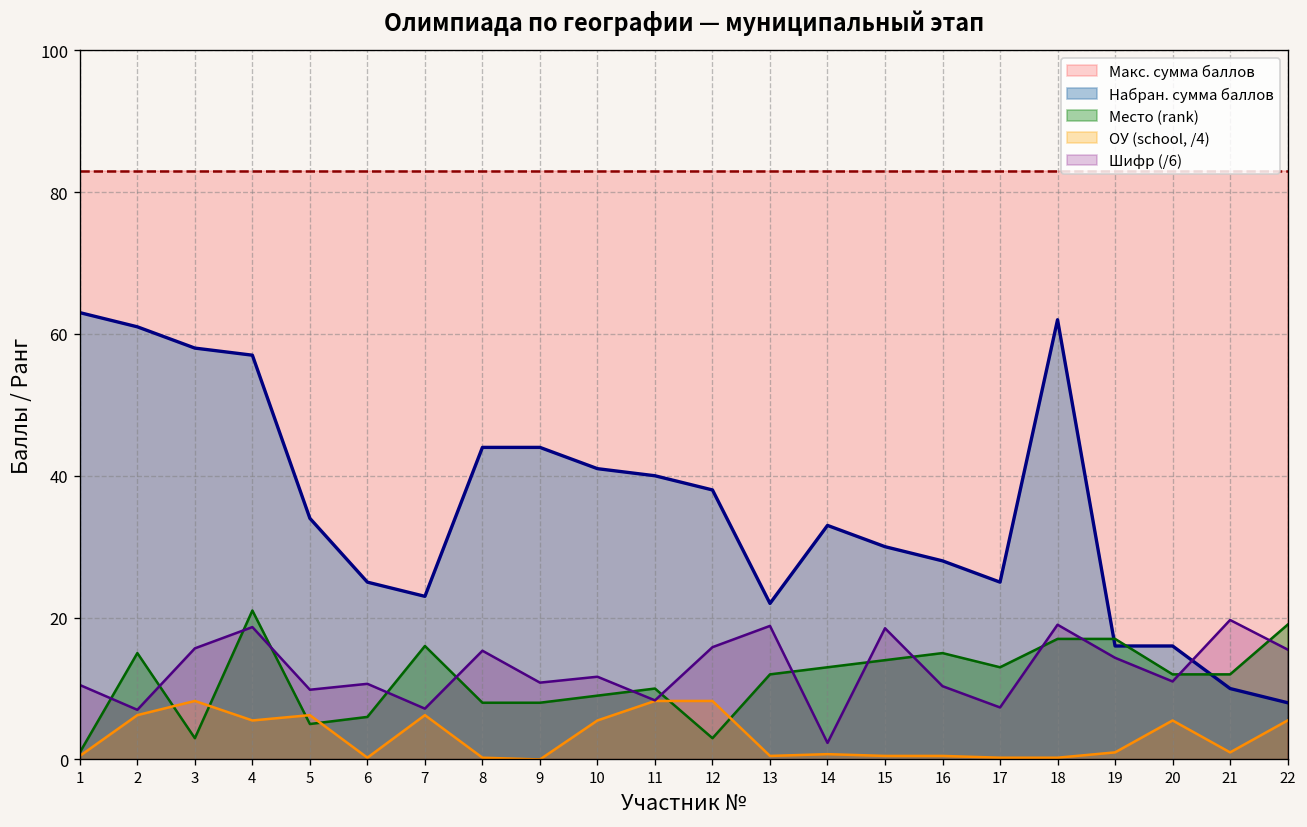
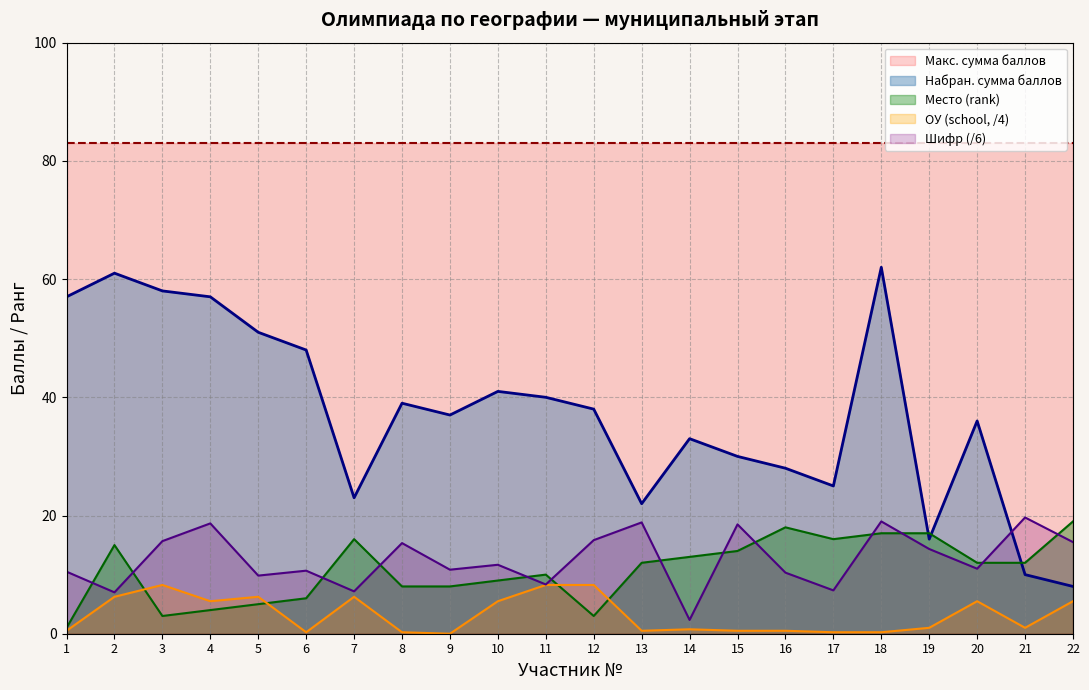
  {
    "Набран. сумма баллов": {
-     "1": 63,
+     "1": 57,
      "2": 61,
      "3": 58,
      "4": 57,
-     "5": 34,
-     "6": 25,
+     "5": 51,
+     "6": 48,
      "7": 23,
-     "8": 44,
-     "9": 44,
+     "8": 39,
+     "9": 37,
      "10": 41,
      "11": 40,
      "12": 38,
      "13": 22,
      "14": 33,
      "15": 30,
      "16": 28,
      "17": 25,
      "18": 62,
      "19": 16,
-     "20": 16,
+     "20": 36,
      "21": 10,
      "22": 8
    },
    "Место (rank)": {
      "1": 1,
      "2": 15,
      "3": 3,
-     "4": 21,
+     "4": 4,
      "5": 5,
      "6": 6,
      "7": 16,
      "8": 8,
      "9": 8,
      "10": 9,
      "11": 10,
      "12": 3,
      "13": 12,
      "14": 13,
      "15": 14,
-     "16": 15,
-     "17": 13,
+     "16": 18,
+     "17": 16,
      "18": 17,
      "19": 17,
      "20": 12,
      "21": 12,
      "22": 19
    }
  }
